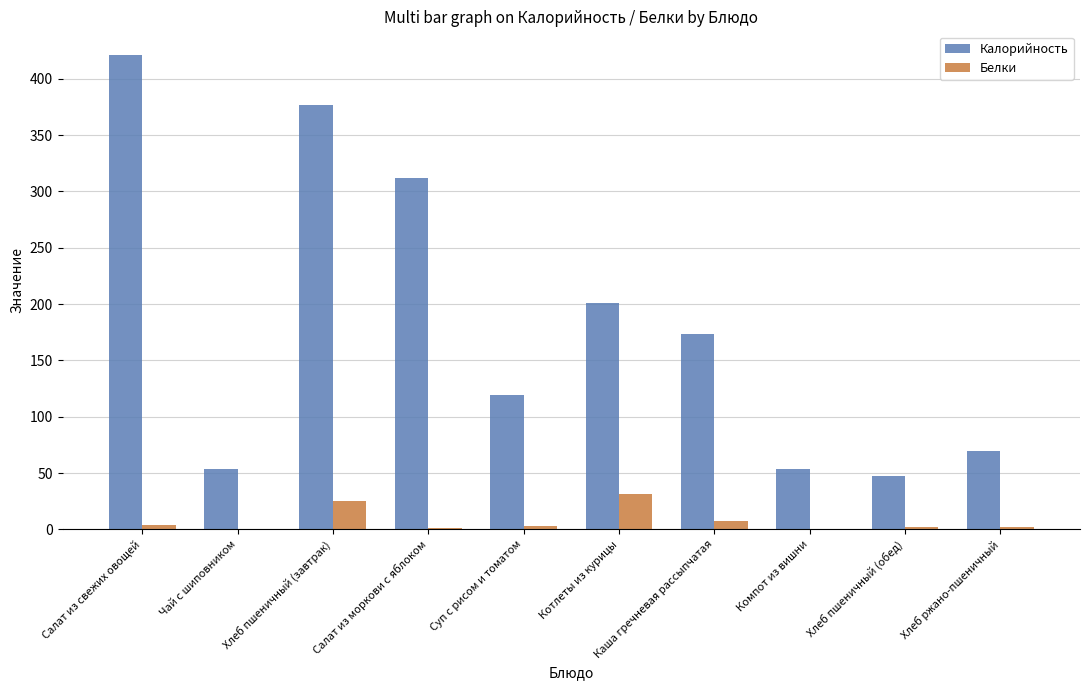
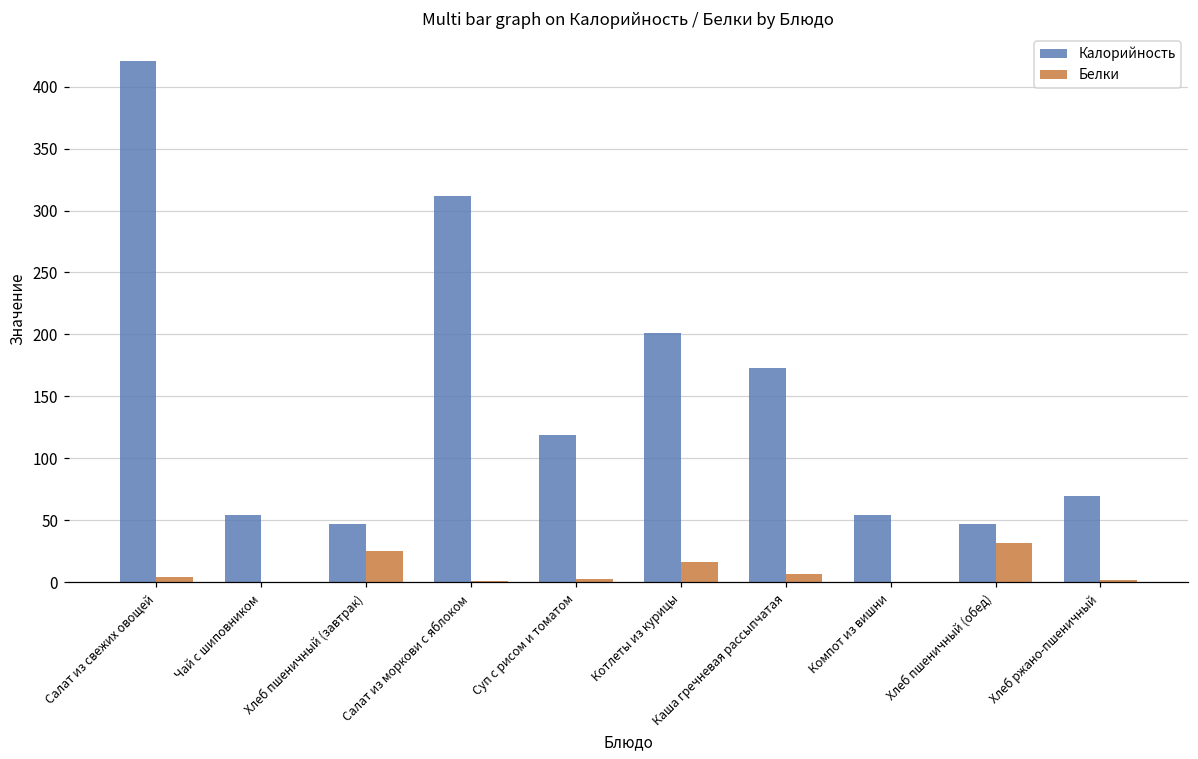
  {
    "Калорийность": {
      "Салат из свежих овощей": 421,
      "Чай с шиповником": 54,
-     "Хлеб пшеничный (завтрак)": 377,
+     "Хлеб пшеничный (завтрак)": 47,
      "Салат из моркови с яблоком": 312,
      "Суп с рисом и томатом": 119,
      "Котлеты из курицы": 201,
      "Каша гречневая рассыпчатая": 173,
      "Компот из вишни": 54,
      "Хлеб пшеничный (обед)": 47,
      "Хлеб ржано-пшеничный": 70
    },
    "Белки": {
      "Салат из свежих овощей": 4,
      "Чай с шиповником": 0,
      "Хлеб пшеничный (завтрак)": 25,
      "Суп с рисом и томатом": 3,
-     "Котлеты из курицы": 31,
+     "Котлеты из курицы": 16,
      "Каша гречневая рассыпчатая": 7,
      "Компот из вишни": 0,
-     "Хлеб пшеничный (обед)": 2
+     "Хлеб пшеничный (обед)": 32
    }
  }
